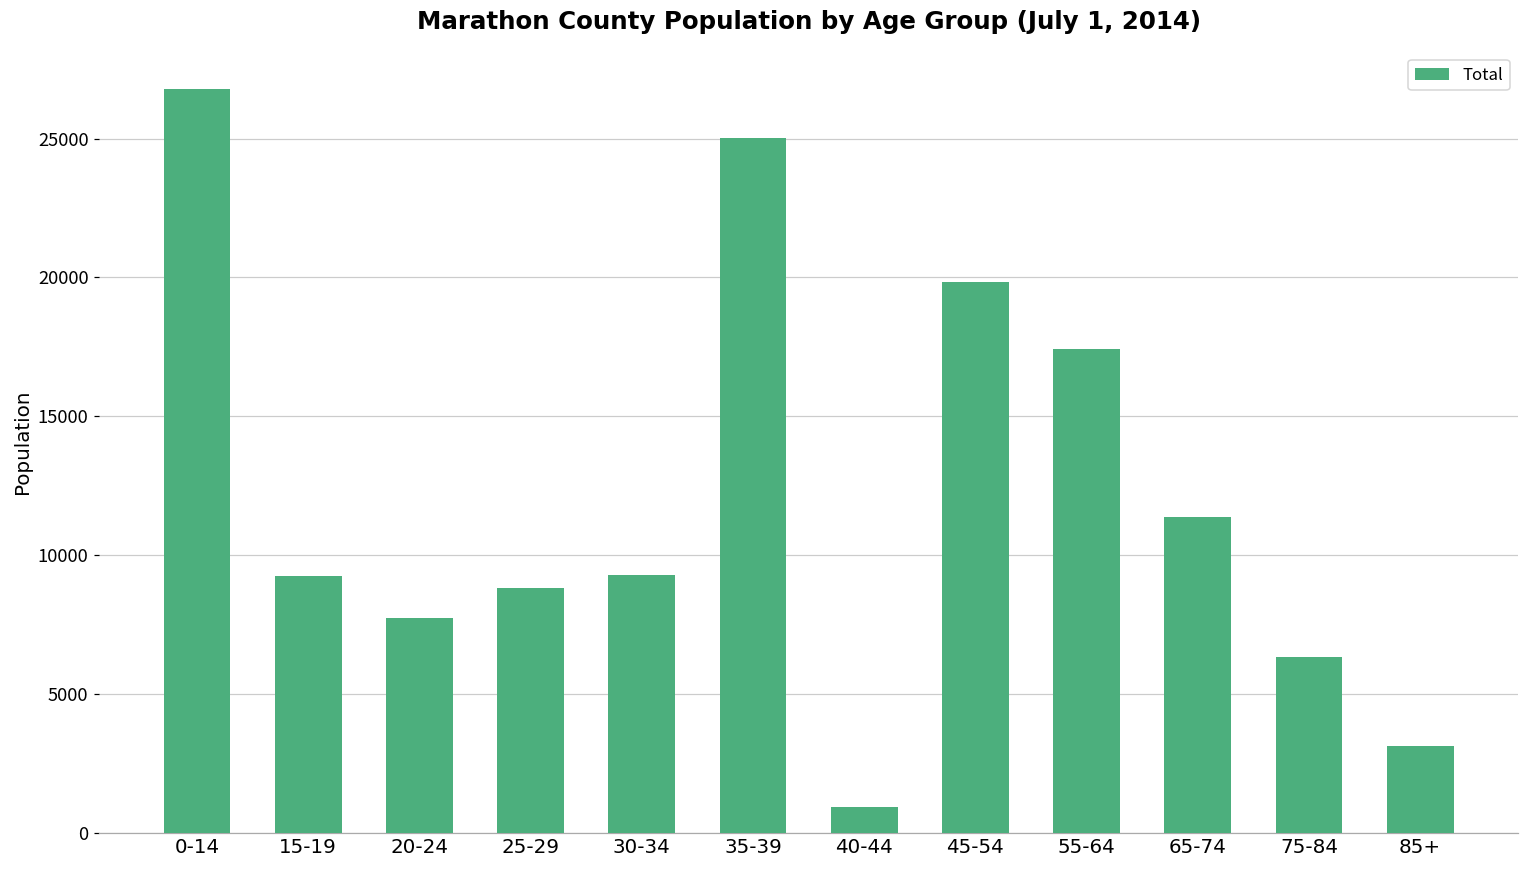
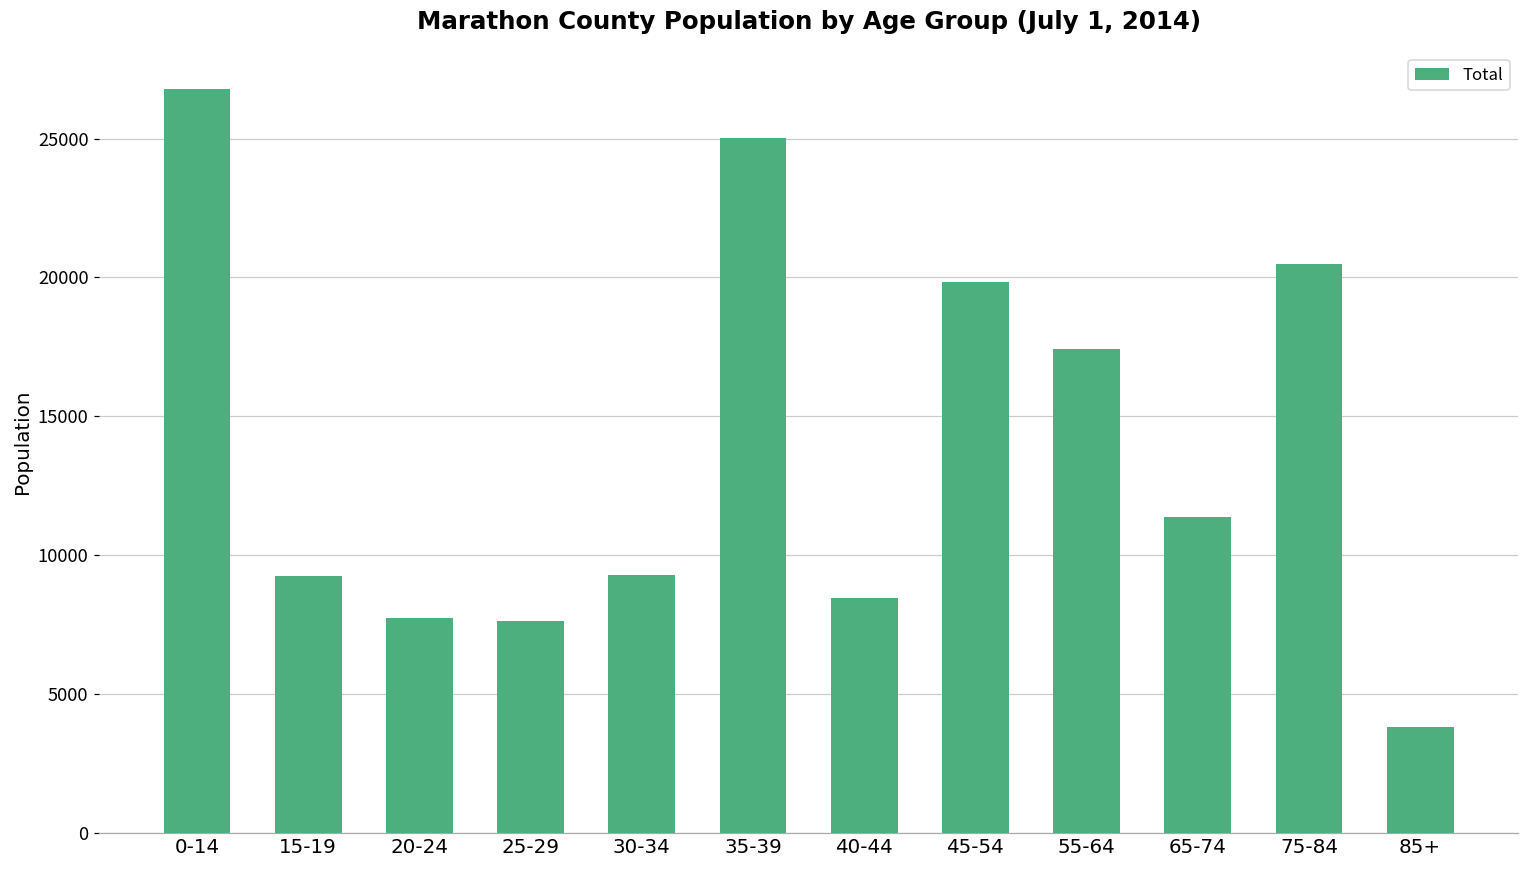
  {
    "0-14": 26800,
    "15-19": 9200,
    "20-24": 7800,
-   "25-29": 8800,
+   "25-29": 7600,
    "30-34": 9300,
    "35-39": 25000,
-   "40-44": 900,
+   "40-44": 8500,
    "45-54": 19800,
    "55-64": 17400,
    "65-74": 11400,
-   "75-84": 6300,
-   "85+": 3100
+   "75-84": 20500,
+   "85+": 3800
  }
